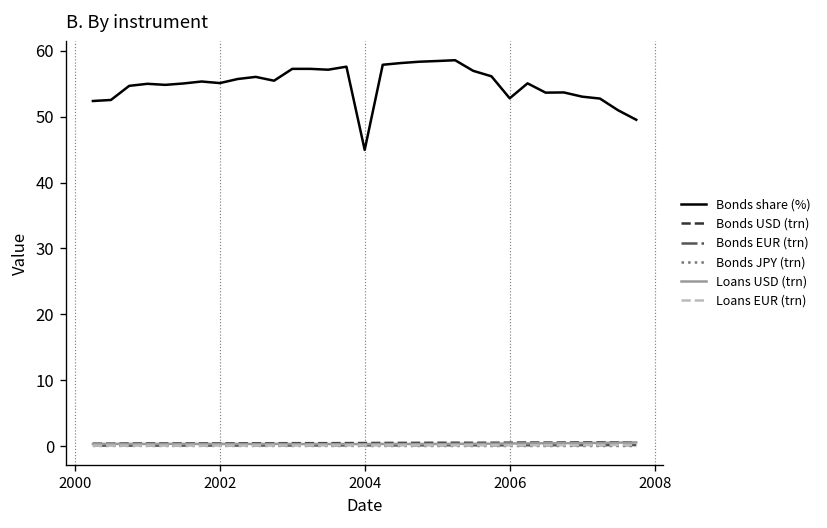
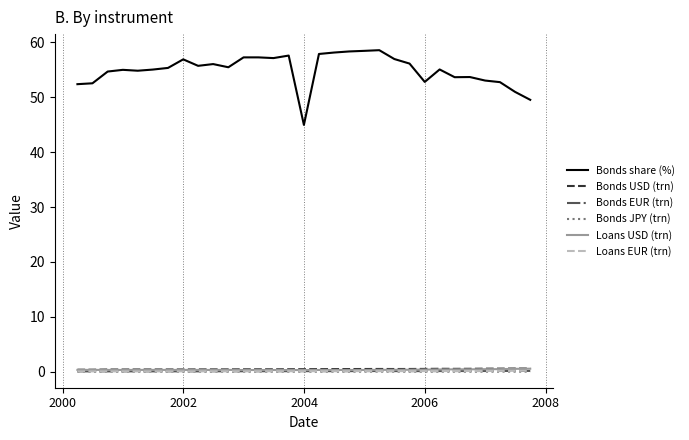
  {
    "Bonds share (%)": {
-     "2002": 55,
+     "2002": 57,
      "2004": 45,
      "2006": 53
    }
  }
